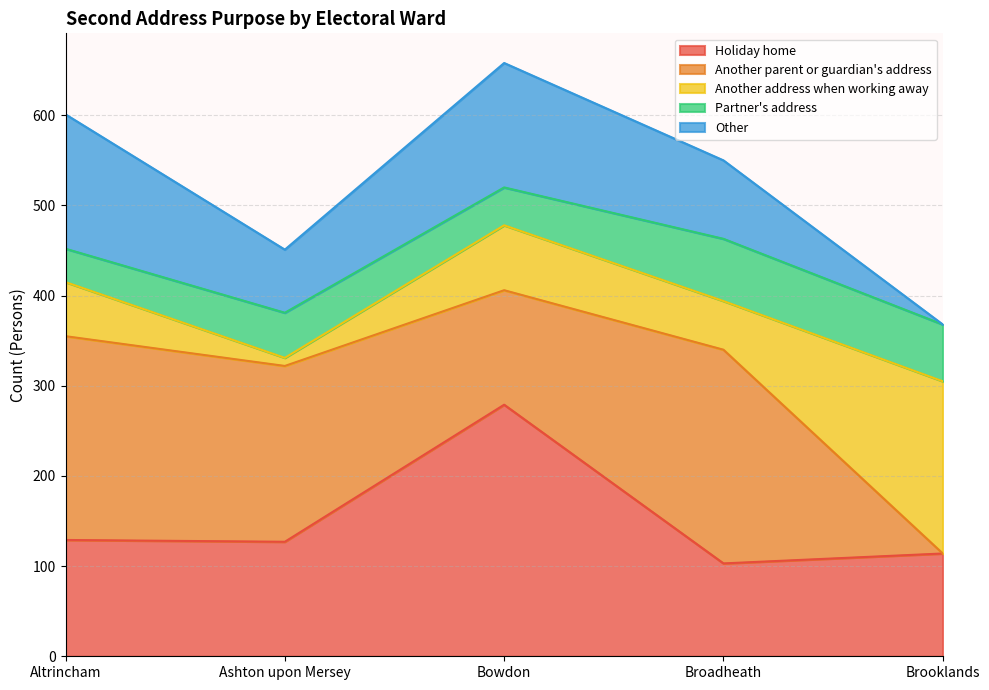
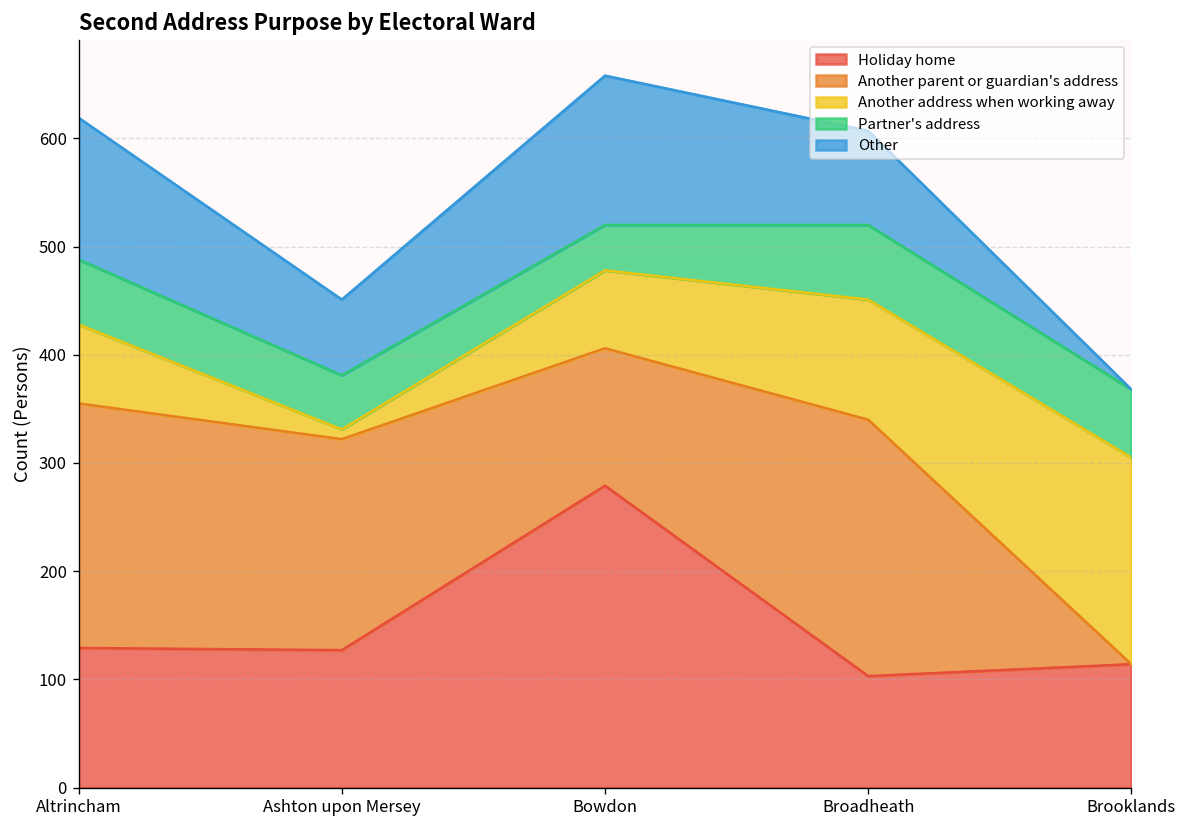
  {
    "Another address when working away": {
-     "Altrincham": 60,
+     "Altrincham": 70,
      "Ashton upon Mersey": 10,
      "Bowdon": 70,
-     "Broadheath": 50,
+     "Broadheath": 110,
      "Brooklands": 190
    },
    "Partner's address": {
-     "Altrincham": 40,
+     "Altrincham": 60,
      "Ashton upon Mersey": 50,
      "Bowdon": 40,
      "Broadheath": 70
    },
    "Other": {
-     "Altrincham": 150,
+     "Altrincham": 130,
      "Ashton upon Mersey": 70,
      "Bowdon": 140
    }
  }
